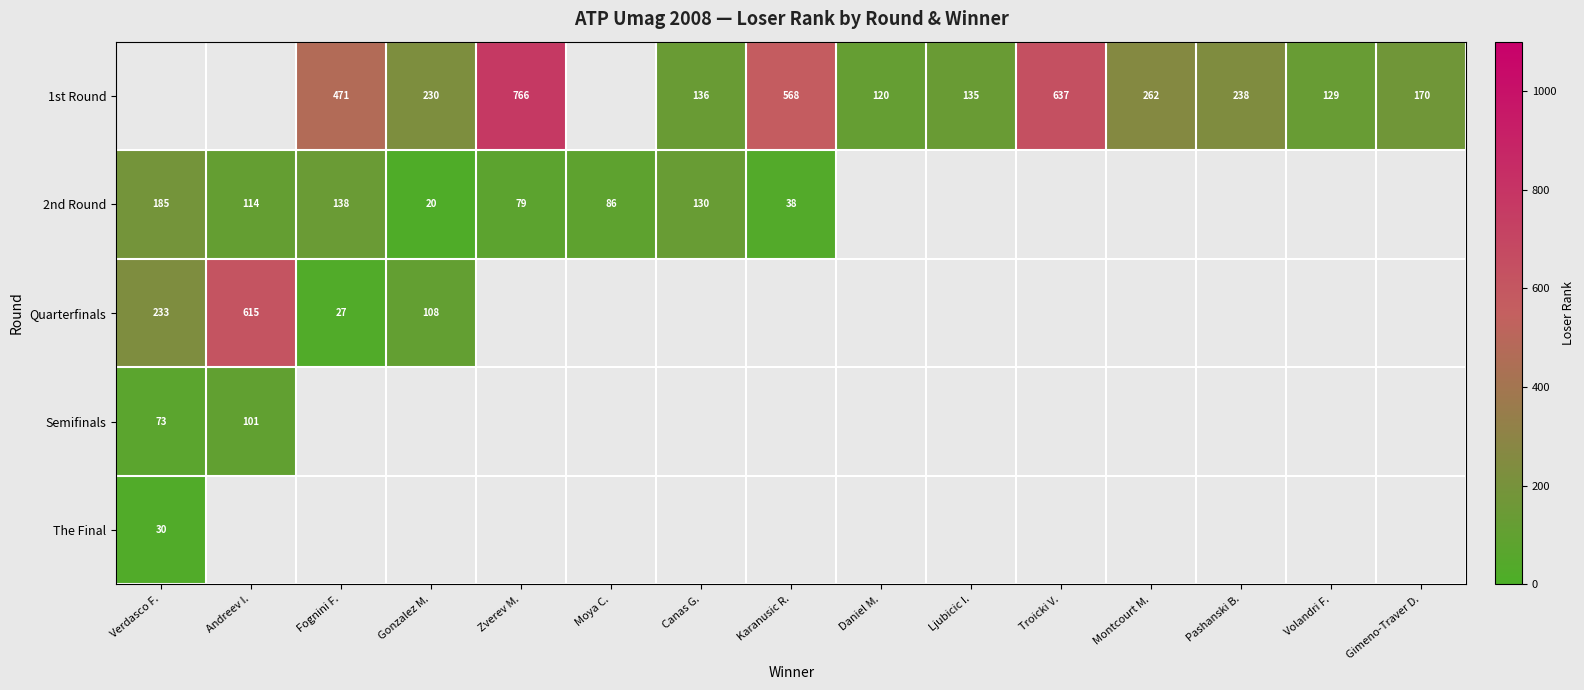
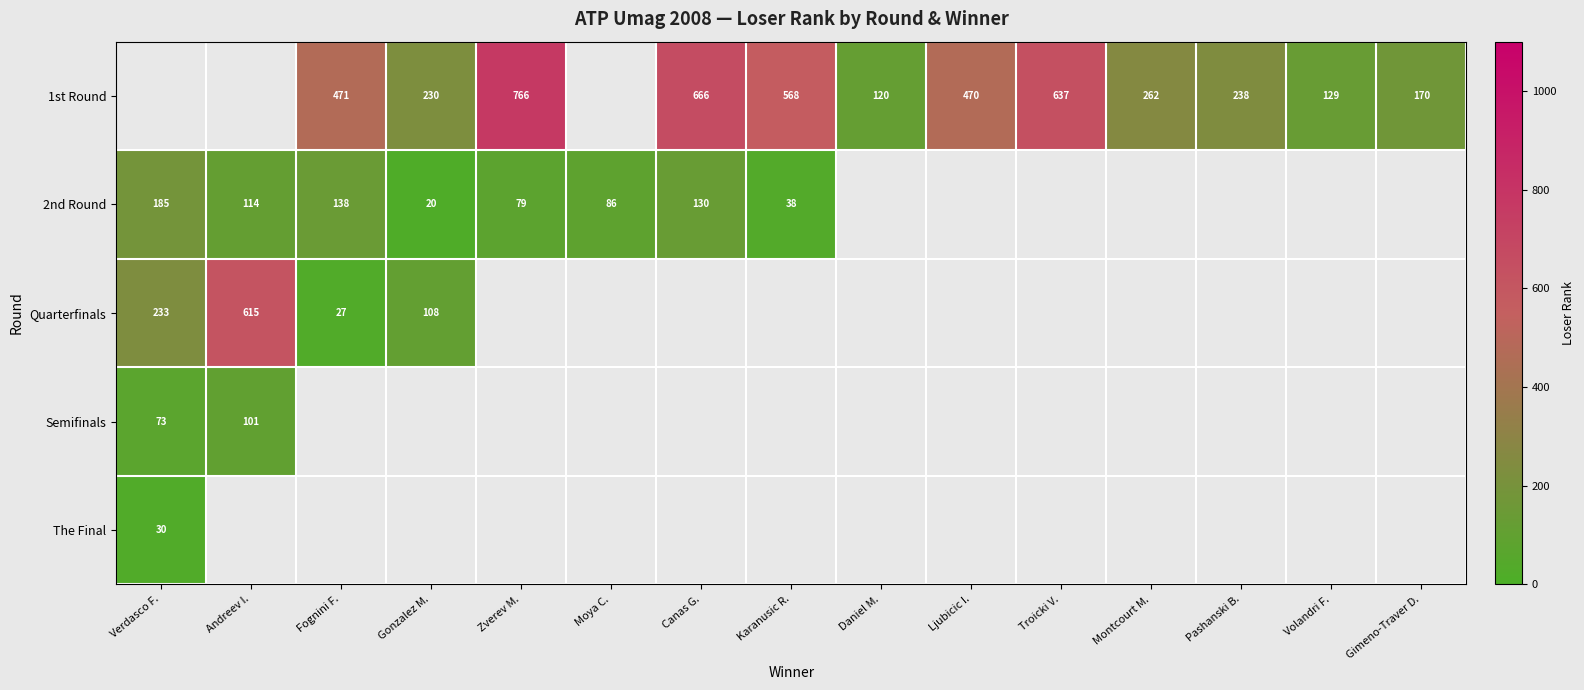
  {
    "1st Round": {
      "Fognini F.": 471,
      "Gonzalez M.": 230,
      "Zverev M.": 766,
-     "Canas G.": 136,
+     "Canas G.": 666,
      "Karanusic R.": 568,
      "Daniel M.": 120,
-     "Ljubicic I.": 135,
+     "Ljubicic I.": 470,
      "Troicki V.": 637,
      "Montcourt M.": 262,
      "Pashanski B.": 238,
      "Volandri F.": 129,
      "Gimeno-Traver D.": 170
    },
    "2nd Round": {
      "Verdasco F.": 185,
      "Andreev I.": 114,
      "Fognini F.": 138,
      "Gonzalez M.": 20,
      "Zverev M.": 79,
      "Moya C.": 86,
      "Canas G.": 130,
      "Karanusic R.": 38
    },
    "Quarterfinals": {
      "Verdasco F.": 233,
      "Andreev I.": 615,
      "Fognini F.": 27,
      "Gonzalez M.": 108
    },
    "Semifinals": {
      "Verdasco F.": 73,
      "Andreev I.": 101
    },
    "The Final": {
      "Verdasco F.": 30
    }
  }
